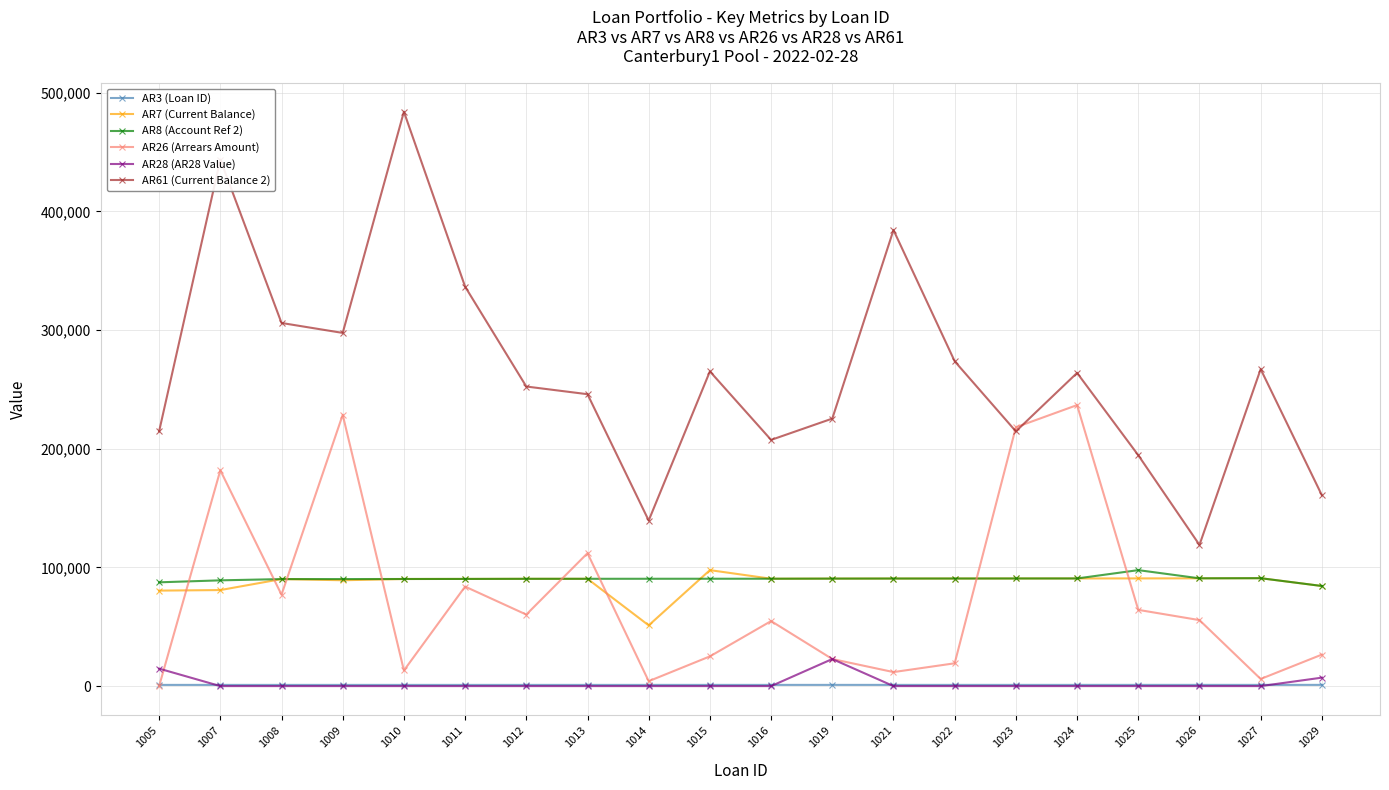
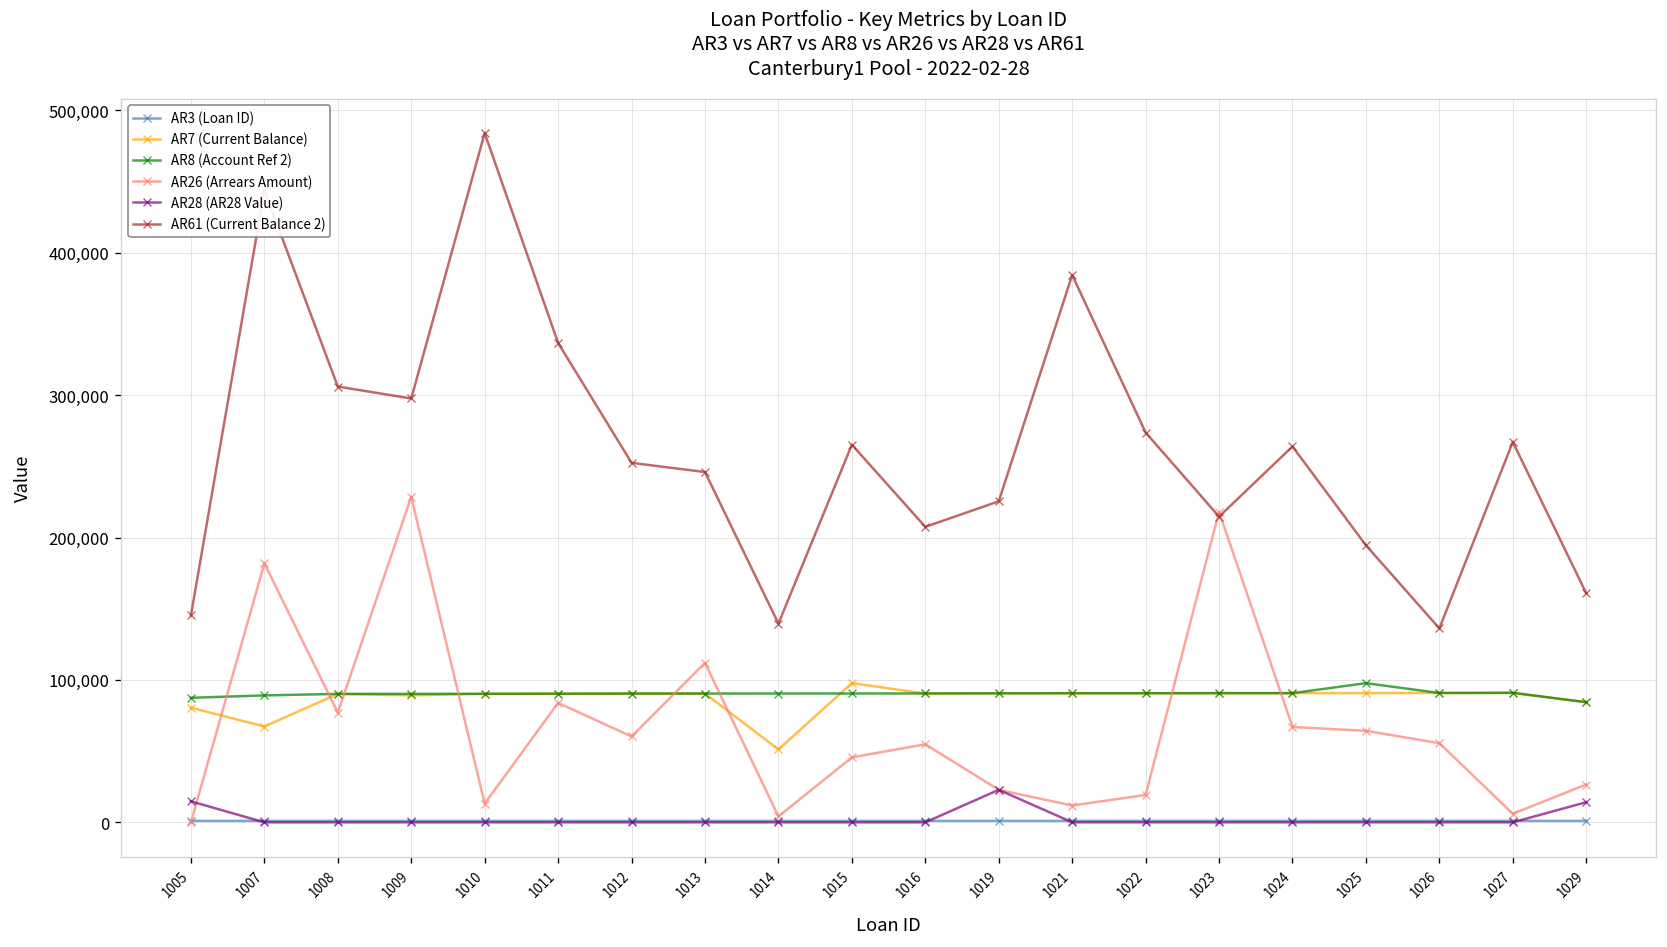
  {
    "AR3 (Loan ID)": {
      "1019": "1,000",
      "1029": "1,000"
    },
    "AR7 (Current Balance)": {
      "1005": "80,000",
-     "1007": "81,000",
+     "1007": "67,000",
      "1014": "51,000",
      "1015": "98,000",
      "1025": "91,000"
    },
    "AR8 (Account Ref 2)": {
      "1005": "87,000",
      "1007": "89,000",
      "1014": "90,000",
      "1015": "90,000",
      "1025": "98,000"
    },
    "AR26 (Arrears Amount)": {
      "1007": "182,000",
      "1008": "77,000",
      "1009": "229,000",
      "1010": "13,000",
      "1011": "84,000",
      "1012": "60,000",
      "1013": "112,000",
      "1014": "4,000",
-     "1015": "25,000",
+     "1015": "46,000",
      "1016": "55,000",
      "1021": "12,000",
      "1022": "19,000",
      "1023": "218,000",
-     "1024": "237,000",
+     "1024": "67,000",
      "1025": "64,000",
      "1026": "56,000",
      "1027": "6,000",
      "1029": "27,000"
    },
    "AR28 (AR28 Value)": {
      "1005": "15,000",
-     "1029": "7,000"
+     "1029": "14,000"
    },
    "AR61 (Current Balance 2)": {
-     "1005": "215,000",
+     "1005": "145,000",
      "1008": "306,000",
      "1009": "298,000",
      "1010": "484,000",
      "1011": "337,000",
      "1012": "252,000",
      "1013": "246,000",
      "1014": "140,000",
      "1015": "265,000",
      "1016": "207,000",
      "1019": "225,000",
      "1021": "384,000",
      "1022": "274,000",
      "1023": "215,000",
      "1024": "264,000",
      "1025": "195,000",
-     "1026": "119,000",
+     "1026": "136,000",
      "1027": "267,000",
      "1029": "161,000"
    }
  }
